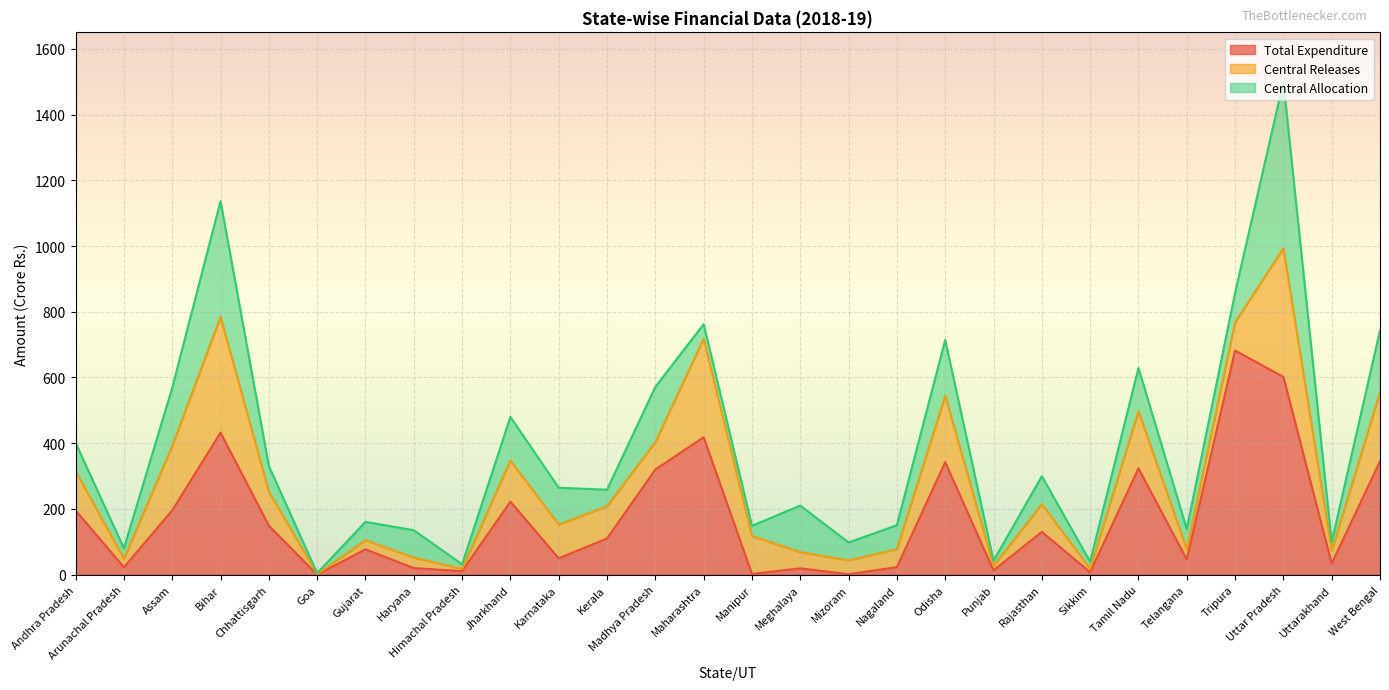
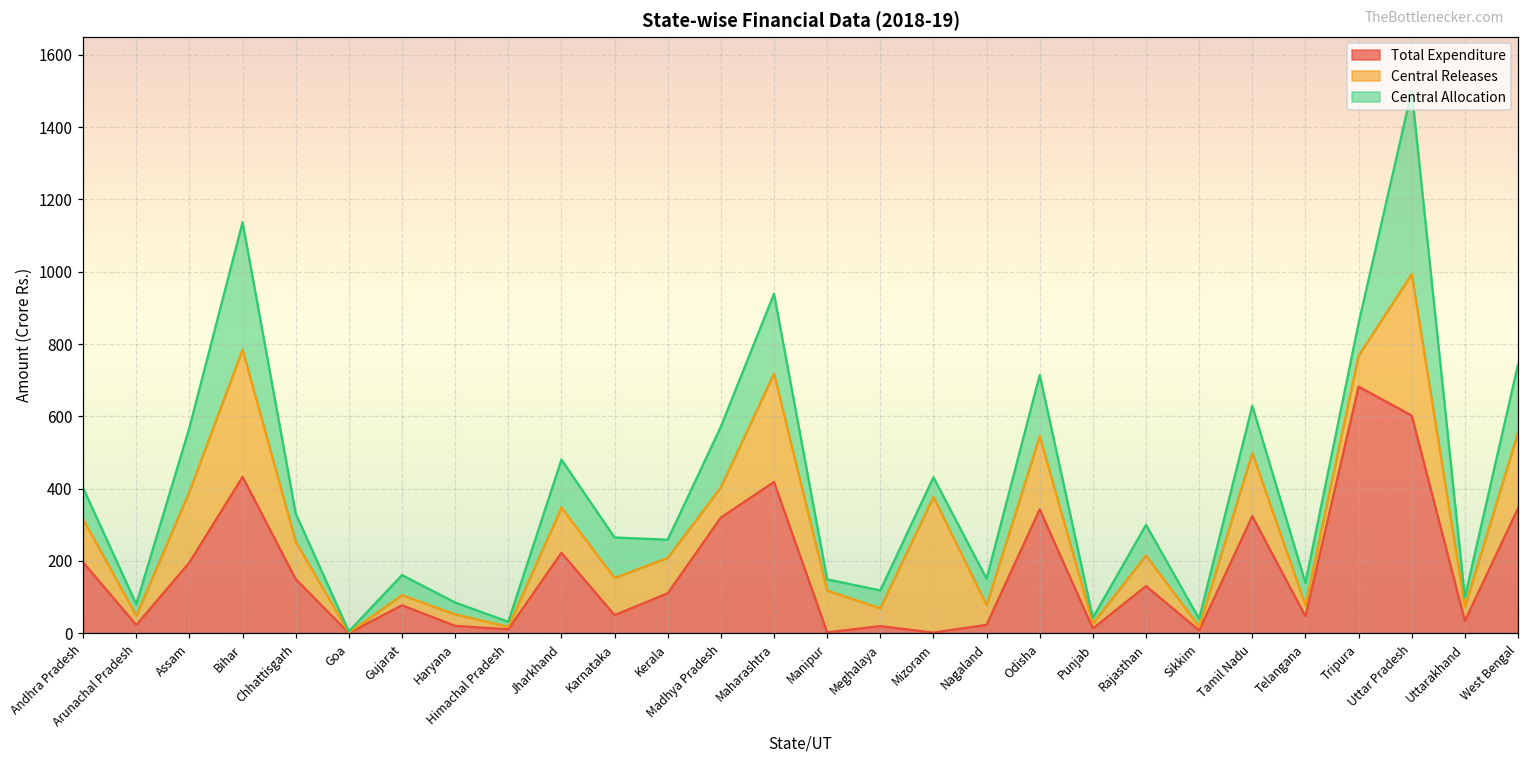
  {
    "Total Expenditure": {
      "Andhra Pradesh": 200,
      "Arunachal Pradesh": 20,
      "Assam": 200,
      "Bihar": 430,
      "Chhattisgarh": 150,
      "Gujarat": 80,
      "Haryana": 20,
      "Jharkhand": 220,
      "Karnataka": 50,
      "Kerala": 110,
      "Madhya Pradesh": 320,
      "Maharashtra": 420,
      "Manipur": 0,
      "Meghalaya": 20,
      "Mizoram": 0,
      "Nagaland": 20,
      "Odisha": 340,
      "Punjab": 10,
      "Rajasthan": 130,
      "Sikkim": 10,
      "Tamil Nadu": 320,
      "Telangana": 50,
      "Tripura": 680,
      "Uttar Pradesh": 600,
      "Uttarakhand": 30,
      "West Bengal": 340
    },
    "Central Releases": {
      "Andhra Pradesh": 120,
      "Arunachal Pradesh": 30,
      "Assam": 200,
      "Bihar": 350,
      "Chhattisgarh": 100,
      "Gujarat": 30,
      "Haryana": 30,
      "Jharkhand": 130,
      "Karnataka": 100,
      "Kerala": 100,
      "Madhya Pradesh": 80,
      "Maharashtra": 300,
      "Manipur": 120,
      "Meghalaya": 50,
-     "Mizoram": 40,
+     "Mizoram": 380,
      "Nagaland": 50,
      "Odisha": 200,
      "Punjab": 10,
      "Rajasthan": 80,
      "Sikkim": 10,
      "Tamil Nadu": 170,
      "Telangana": 30,
      "Tripura": 90,
      "Uttar Pradesh": 390,
      "Uttarakhand": 40,
      "West Bengal": 210
    },
    "Central Allocation": {
      "Andhra Pradesh": 90,
      "Arunachal Pradesh": 30,
      "Assam": 180,
      "Bihar": 350,
      "Chhattisgarh": 80,
      "Gujarat": 60,
-     "Haryana": 80,
+     "Haryana": 30,
      "Himachal Pradesh": 10,
      "Jharkhand": 130,
      "Karnataka": 110,
      "Kerala": 50,
      "Madhya Pradesh": 170,
-     "Maharashtra": 40,
+     "Maharashtra": 220,
      "Manipur": 30,
-     "Meghalaya": 140,
+     "Meghalaya": 50,
      "Mizoram": 50,
      "Nagaland": 70,
      "Odisha": 170,
      "Punjab": 20,
      "Rajasthan": 80,
      "Sikkim": 20,
      "Tamil Nadu": 130,
      "Telangana": 60,
      "Tripura": 90,
      "Uttarakhand": 30,
      "West Bengal": 190
    }
  }
